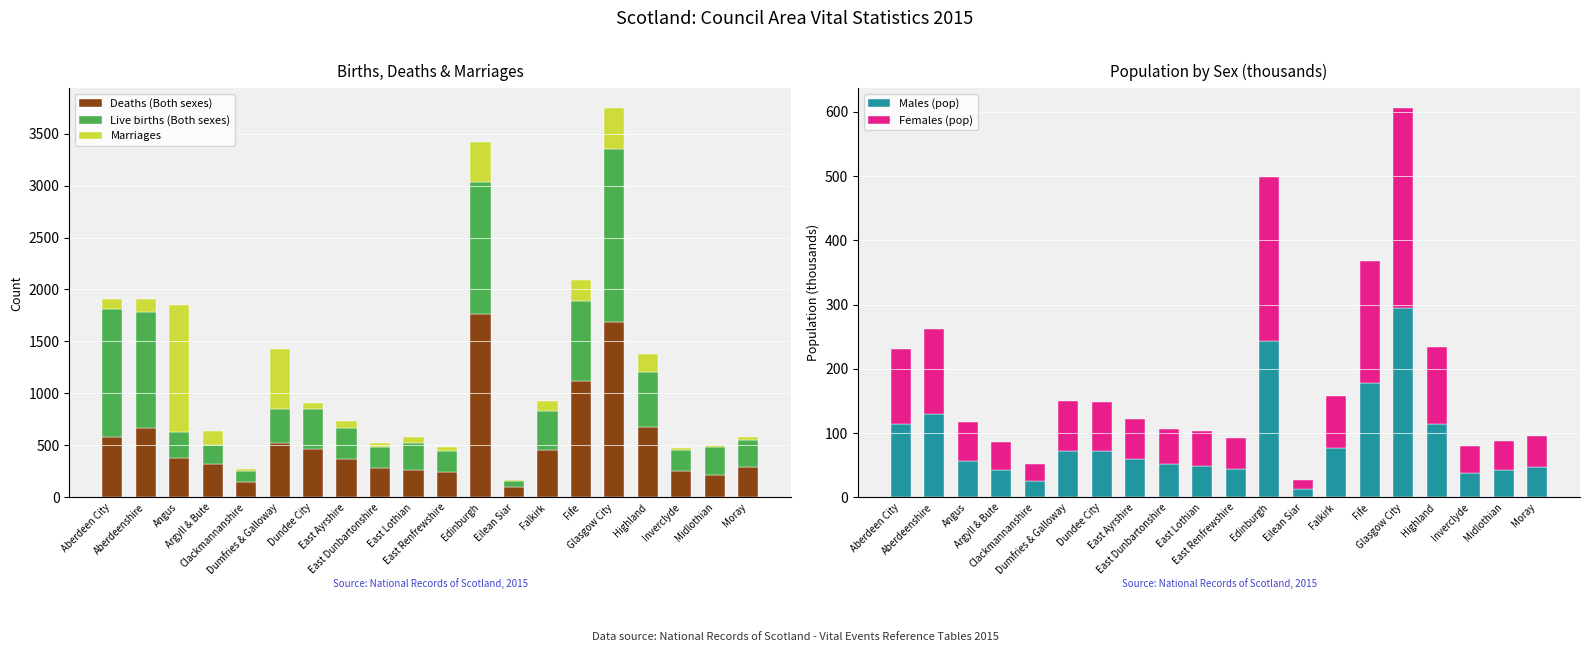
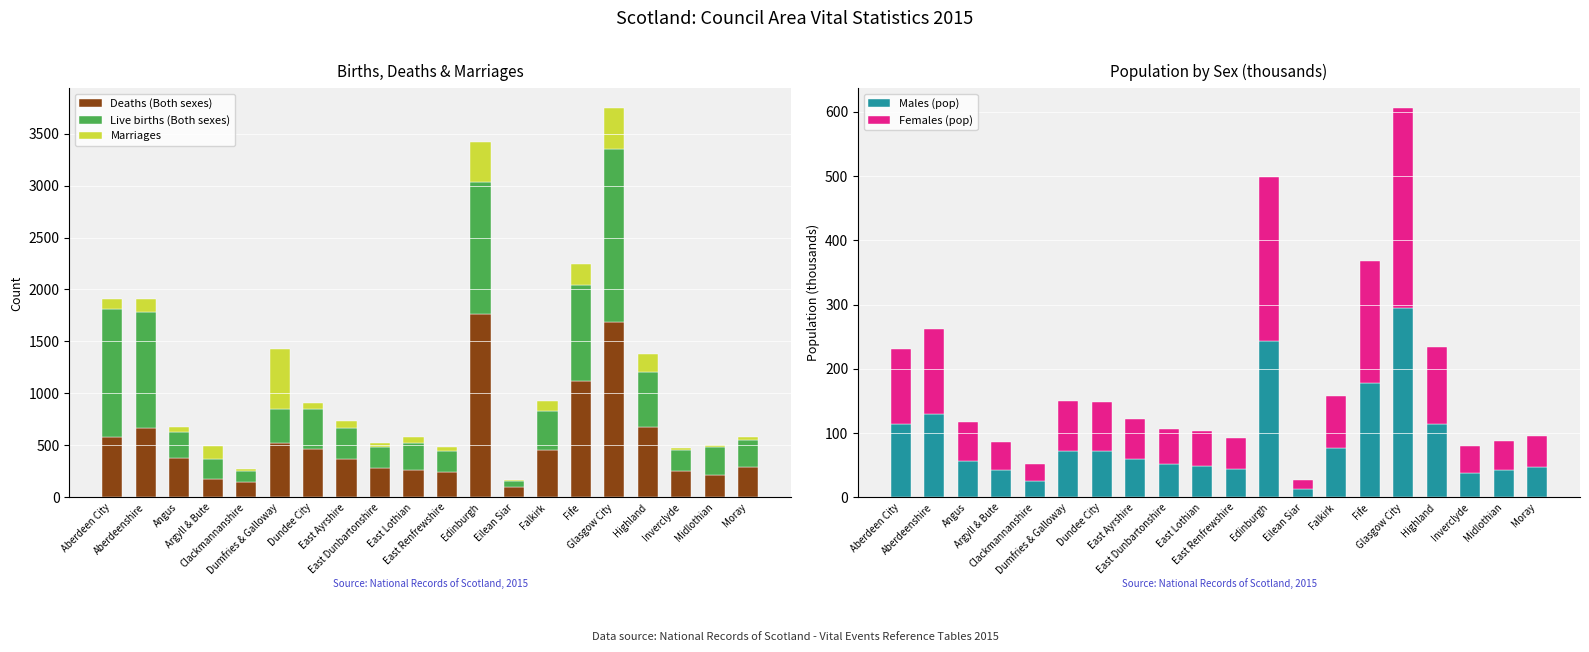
  {
    "Births, Deaths & Marriages": {
      "Deaths (Both sexes)": {
        "Aberdeen City": 580,
        "Aberdeenshire": 670,
        "Angus": 380,
-       "Argyll & Bute": 320,
+       "Argyll & Bute": 180,
        "Clackmannanshire": 150,
        "Dumfries & Galloway": 520,
        "Dundee City": 470,
        "East Ayrshire": 370,
        "East Dunbartonshire": 280,
        "East Lothian": 260,
        "East Renfrewshire": 240,
        "Edinburgh": 1770,
        "Eilean Siar": 100,
        "Falkirk": 460,
        "Fife": 1120,
        "Glasgow City": 1690,
        "Highland": 680,
        "Inverclyde": 260,
        "Midlothian": 210,
        "Moray": 290
      },
      "Live births (Both sexes)": {
        "Aberdeen City": 1230,
        "Aberdeenshire": 1110,
        "Angus": 250,
        "Argyll & Bute": 190,
        "Clackmannanshire": 110,
        "Dumfries & Galloway": 330,
        "Dundee City": 380,
        "East Ayrshire": 300,
        "East Dunbartonshire": 210,
        "East Lothian": 260,
        "East Renfrewshire": 210,
        "Edinburgh": 1270,
        "Eilean Siar": 50,
        "Falkirk": 380,
-       "Fife": 770,
+       "Fife": 930,
        "Glasgow City": 1660,
        "Highland": 530,
        "Inverclyde": 200,
        "Midlothian": 270,
        "Moray": 260
      },
      "Marriages": {
        "Aberdeen City": 100,
        "Aberdeenshire": 130,
-       "Angus": 1230,
+       "Angus": 50,
        "Argyll & Bute": 130,
        "Dumfries & Galloway": 580,
        "Dundee City": 60,
        "East Ayrshire": 70,
        "East Dunbartonshire": 30,
        "East Lothian": 60,
        "East Renfrewshire": 40,
        "Edinburgh": 380,
        "Falkirk": 100,
        "Fife": 200,
        "Glasgow City": 400,
        "Highland": 170,
        "Moray": 30
      }
    },
    "Population by Sex (thousands)": {
      "Males (pop)": {
        "Aberdeen City": 110,
        "Aberdeenshire": 130,
        "Angus": 60,
        "Argyll & Bute": 40,
        "Clackmannanshire": 30,
        "Dumfries & Galloway": 70,
        "Dundee City": 70,
        "East Ayrshire": 60,
        "East Dunbartonshire": 50,
        "East Lothian": 50,
        "East Renfrewshire": 40,
        "Edinburgh": 240,
        "Eilean Siar": 10,
        "Falkirk": 80,
        "Fife": 180,
        "Glasgow City": 290,
        "Highland": 110,
        "Inverclyde": 40,
        "Midlothian": 40,
        "Moray": 50
      },
      "Females (pop)": {
        "Aberdeen City": 120,
        "Aberdeenshire": 130,
        "Angus": 60,
        "Argyll & Bute": 40,
        "Clackmannanshire": 30,
        "Dumfries & Galloway": 80,
        "Dundee City": 80,
        "East Ayrshire": 60,
        "East Dunbartonshire": 60,
        "East Lothian": 50,
        "East Renfrewshire": 50,
        "Edinburgh": 260,
        "Eilean Siar": 10,
        "Falkirk": 80,
        "Fife": 190,
        "Glasgow City": 310,
        "Highland": 120,
        "Inverclyde": 40,
        "Midlothian": 50,
        "Moray": 50
      }
    }
  }
